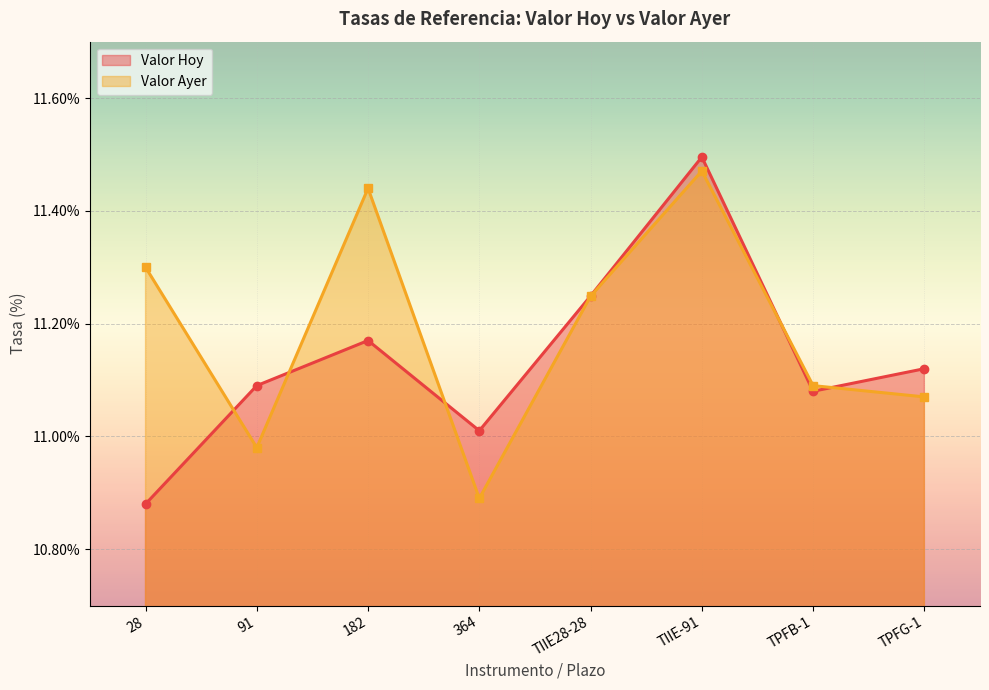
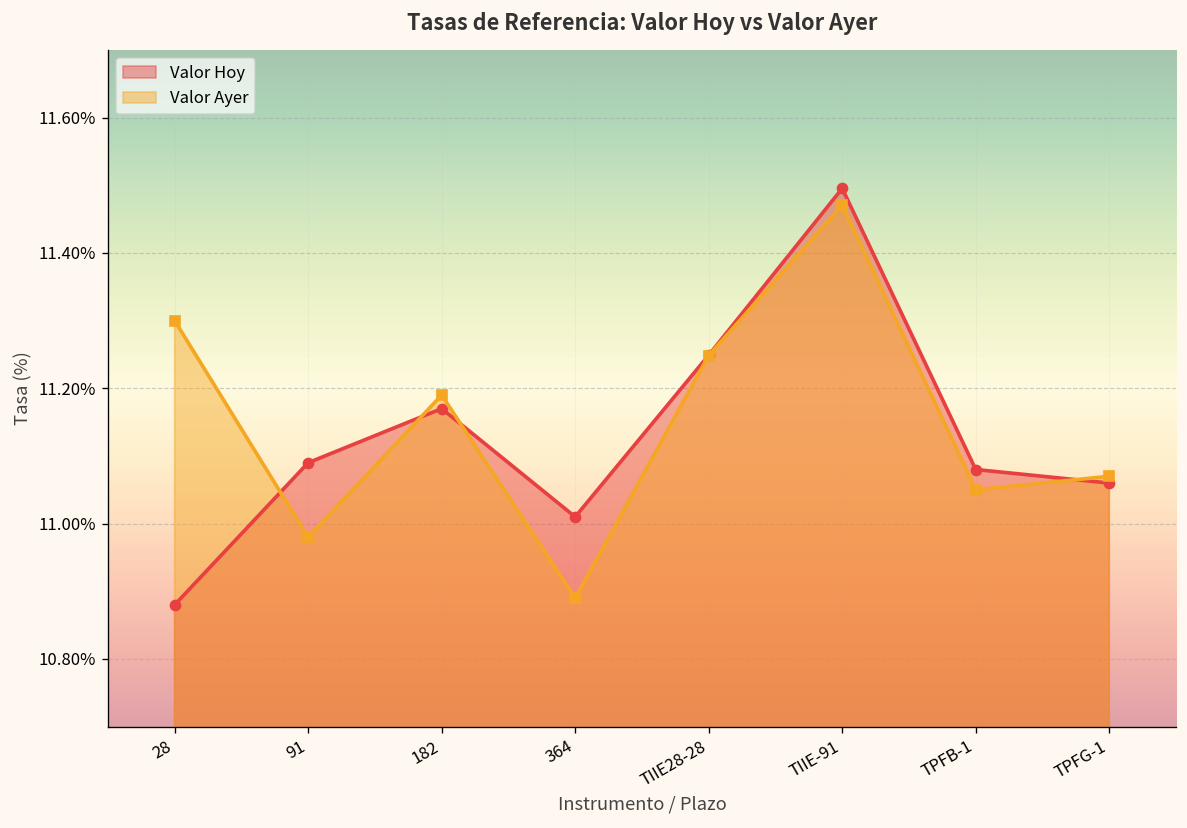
  {
    "Valor Hoy": {
      "28": "10.88%",
      "91": "11.09%",
      "182": "11.17%",
      "364": "11.01%",
      "TIIE-91": "11.50%",
      "TPFB-1": "11.08%",
-     "TPFG-1": "11.12%"
+     "TPFG-1": "11.06%"
    },
    "Valor Ayer": {
      "28": "11.30%",
      "91": "10.98%",
-     "182": "11.44%",
+     "182": "11.19%",
      "364": "10.89%",
      "TIIE-91": "11.47%",
-     "TPFB-1": "11.09%",
+     "TPFB-1": "11.05%",
      "TPFG-1": "11.07%"
    }
  }
